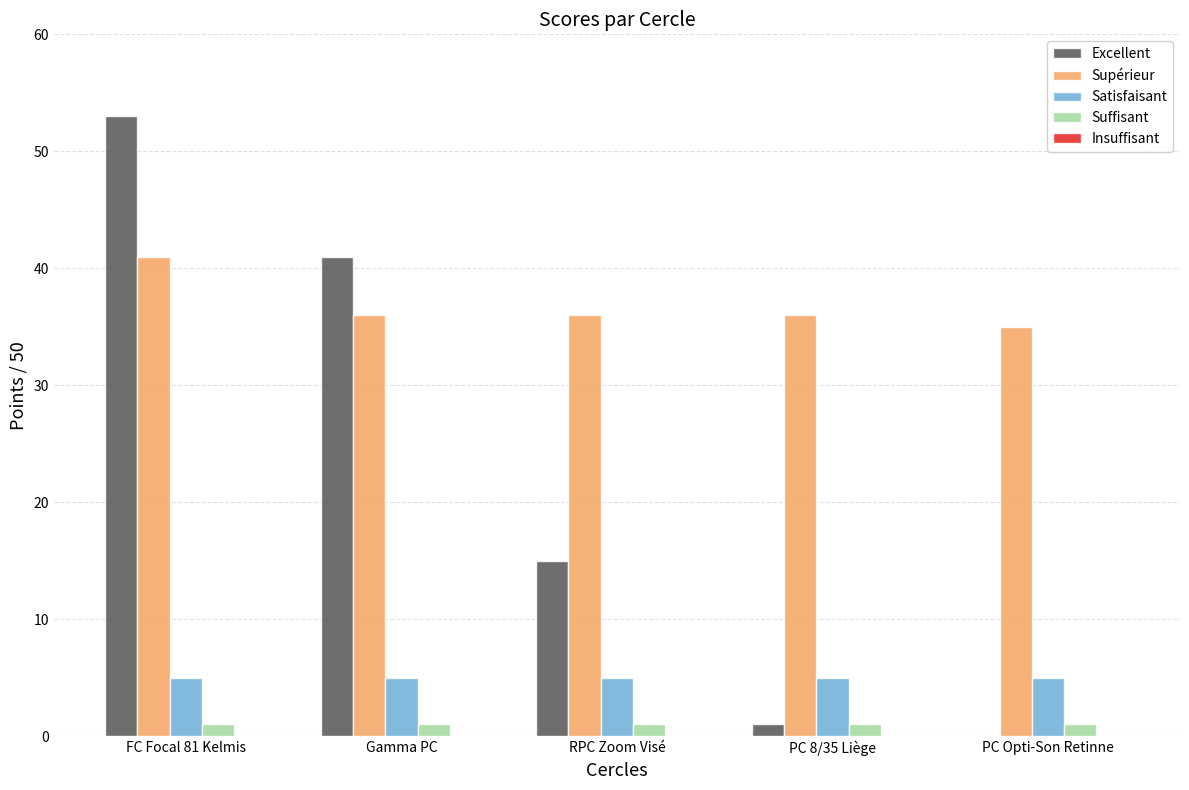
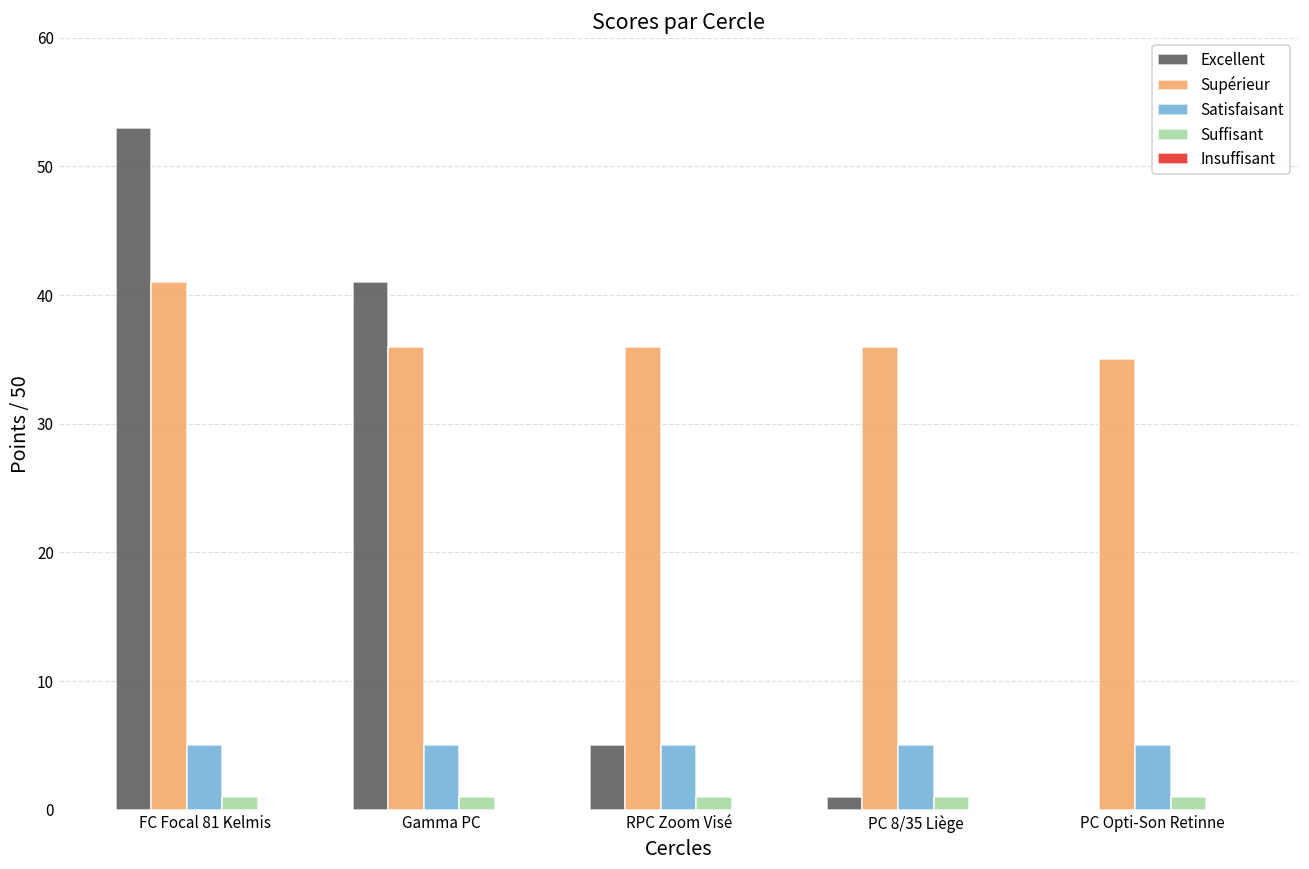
  {
    "Excellent": {
      "FC Focal 81 Kelmis": 53,
      "Gamma PC": 41,
-     "RPC Zoom Visé": 15,
+     "RPC Zoom Visé": 5,
      "PC 8/35 Liège": 1,
      "PC Opti-Son Retinne": 0
    },
    "Supérieur": {
      "FC Focal 81 Kelmis": 41,
      "Gamma PC": 36,
      "RPC Zoom Visé": 36,
      "PC 8/35 Liège": 36,
      "PC Opti-Son Retinne": 35
    },
    "Satisfaisant": {
      "FC Focal 81 Kelmis": 5,
      "Gamma PC": 5,
      "RPC Zoom Visé": 5,
      "PC 8/35 Liège": 5,
      "PC Opti-Son Retinne": 5
    },
    "Suffisant": {
      "FC Focal 81 Kelmis": 1,
      "Gamma PC": 1,
      "RPC Zoom Visé": 1,
      "PC 8/35 Liège": 1,
      "PC Opti-Son Retinne": 1
    },
    "Insuffisant": {
      "FC Focal 81 Kelmis": 0,
      "Gamma PC": 0,
      "RPC Zoom Visé": 0,
      "PC 8/35 Liège": 0,
      "PC Opti-Son Retinne": 0
    }
  }
